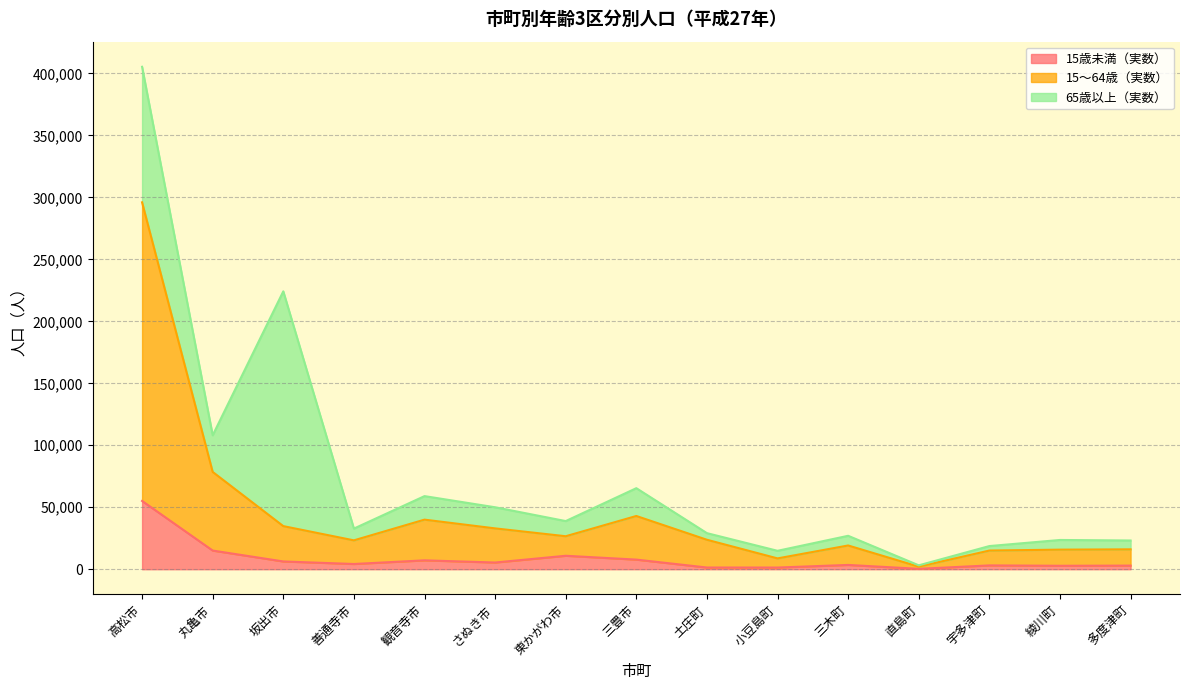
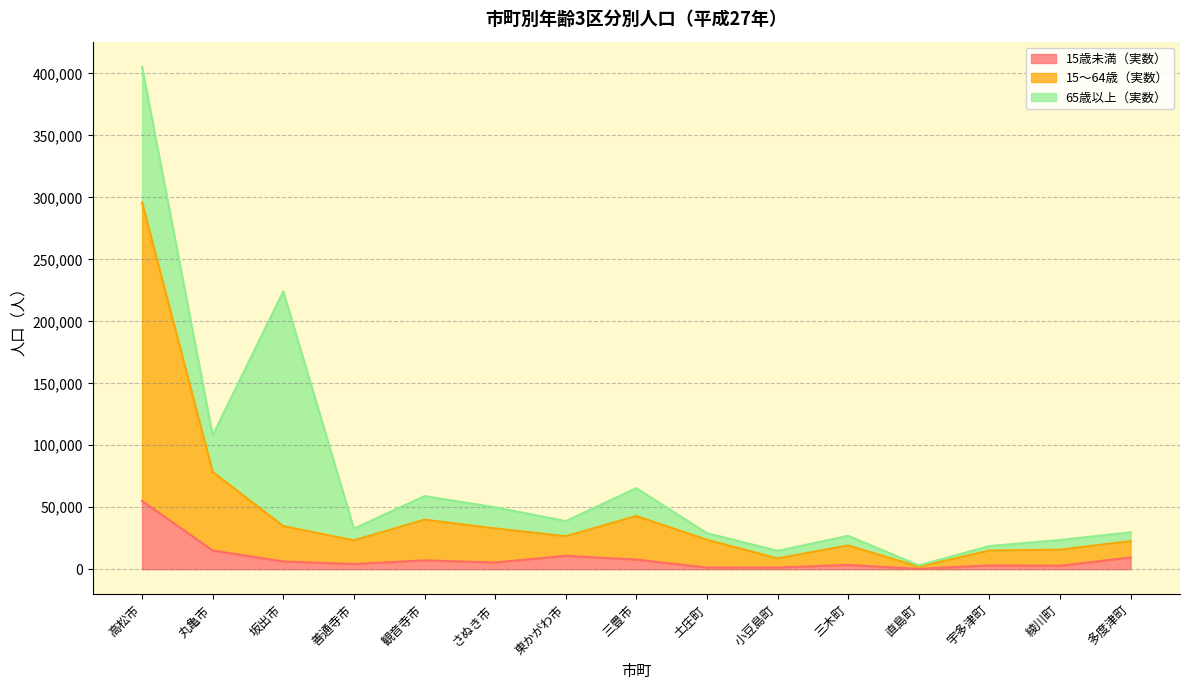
  {
    "15歳未満（実数）": {
      "高松市": "55,000",
      "丸亀市": "15,000",
      "坂出市": "6,000",
      "善通寺市": "4,000",
      "観音寺市": "7,000",
      "さぬき市": "5,000",
      "東かがわ市": "11,000",
      "三豊市": "8,000",
      "土庄町": "1,000",
      "小豆島町": "1,000",
      "三木町": "3,000",
      "宇多津町": "3,000",
      "綾川町": "3,000",
-     "多度津町": "3,000"
+     "多度津町": "10,000"
    },
    "15～64歳（実数）": {
      "高松市": "241,000",
      "丸亀市": "63,000",
      "坂出市": "29,000",
      "善通寺市": "19,000",
      "観音寺市": "33,000",
      "さぬき市": "28,000",
      "東かがわ市": "16,000",
      "三豊市": "35,000",
      "土庄町": "22,000",
      "小豆島町": "7,000",
      "三木町": "16,000",
      "宇多津町": "12,000",
      "綾川町": "13,000",
      "多度津町": "13,000"
    },
    "65歳以上（実数）": {
      "高松市": "109,000",
      "丸亀市": "30,000",
      "坂出市": "189,000",
      "善通寺市": "9,000",
      "観音寺市": "19,000",
      "さぬき市": "17,000",
      "東かがわ市": "12,000",
      "三豊市": "22,000",
      "土庄町": "5,000",
      "小豆島町": "6,000",
      "三木町": "8,000",
      "宇多津町": "4,000",
      "綾川町": "8,000",
      "多度津町": "7,000"
    }
  }
